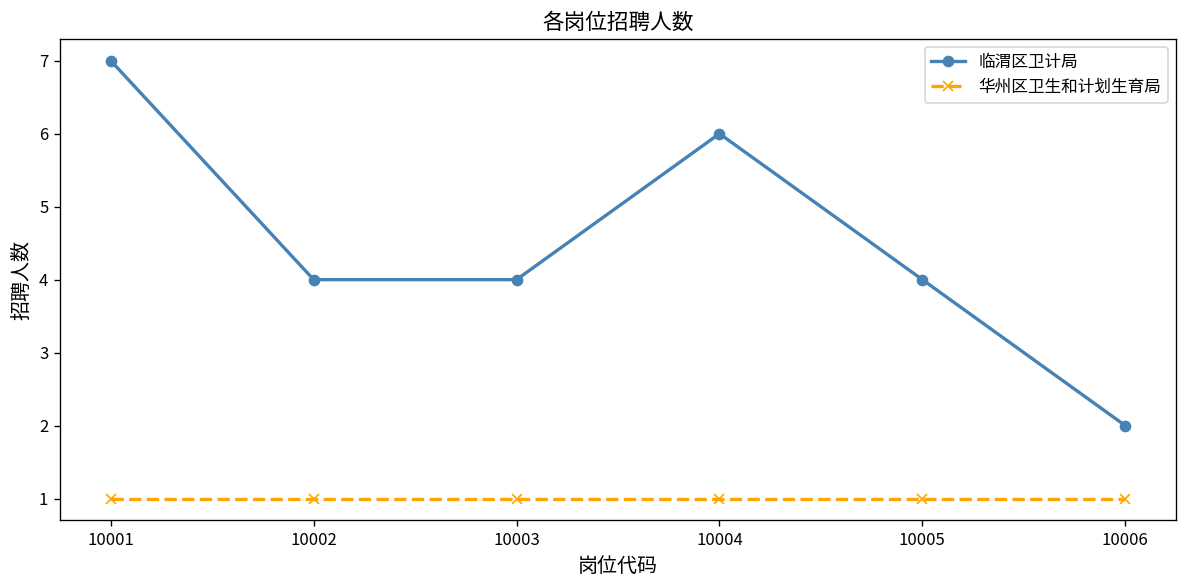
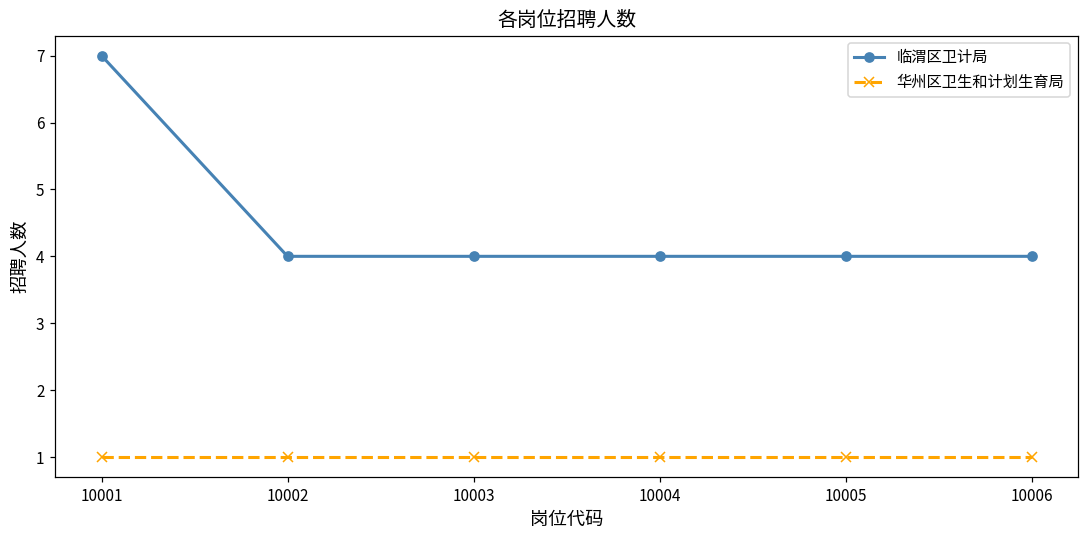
  {
    "临渭区卫计局": {
      "10001": 7,
      "10002": 4,
      "10003": 4,
-     "10004": 6,
+     "10004": 4,
      "10005": 4,
-     "10006": 2
+     "10006": 4
    },
    "华州区卫生和计划生育局": {
      "10001": 1,
      "10002": 1,
      "10003": 1,
      "10004": 1,
      "10005": 1,
      "10006": 1
    }
  }
